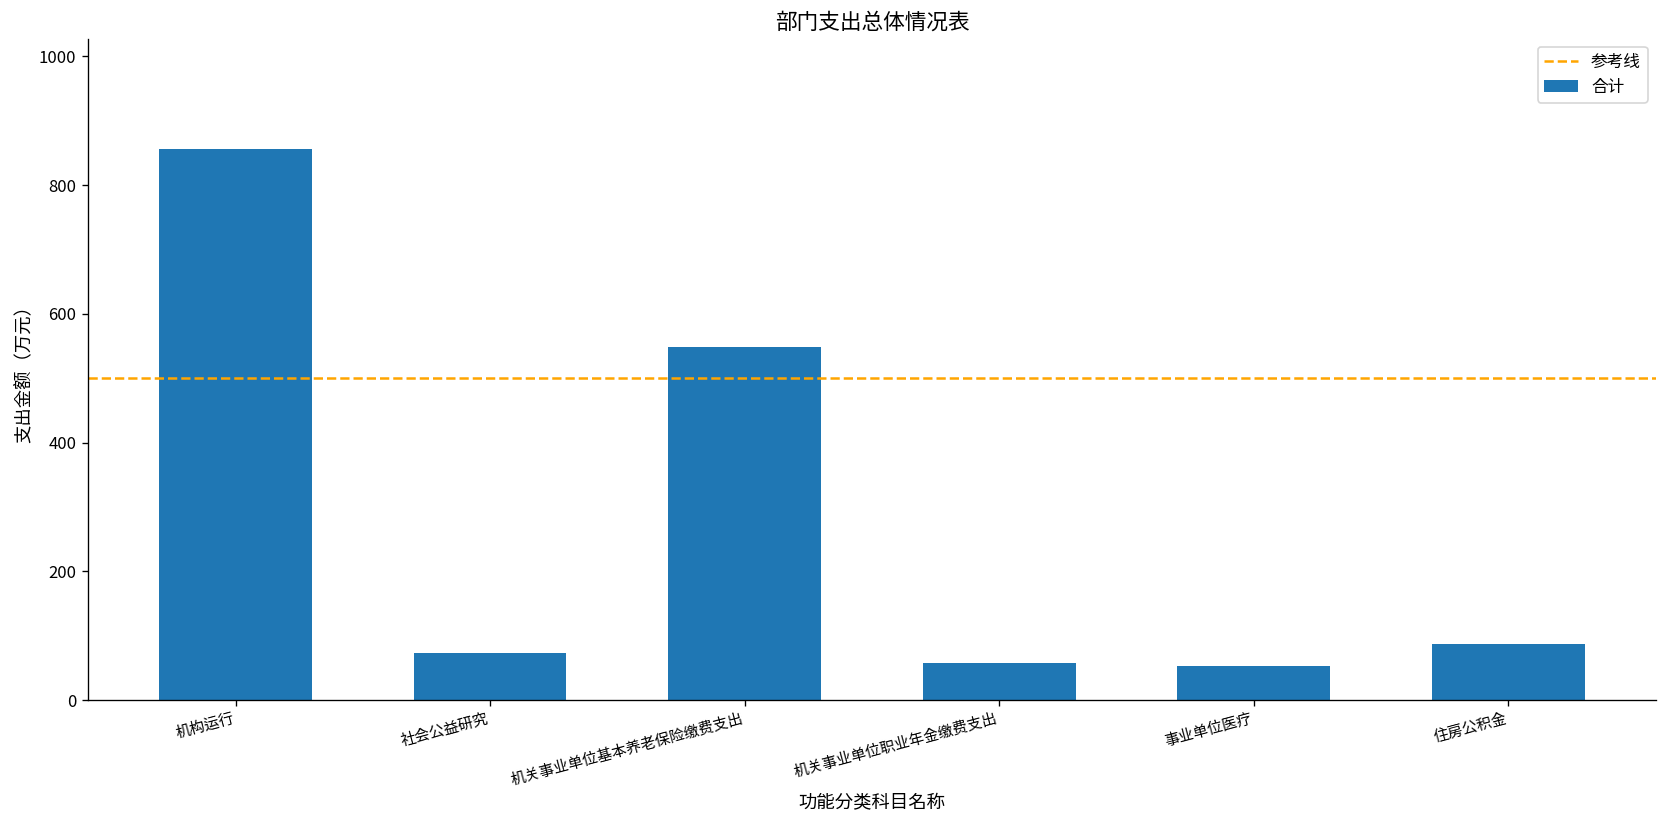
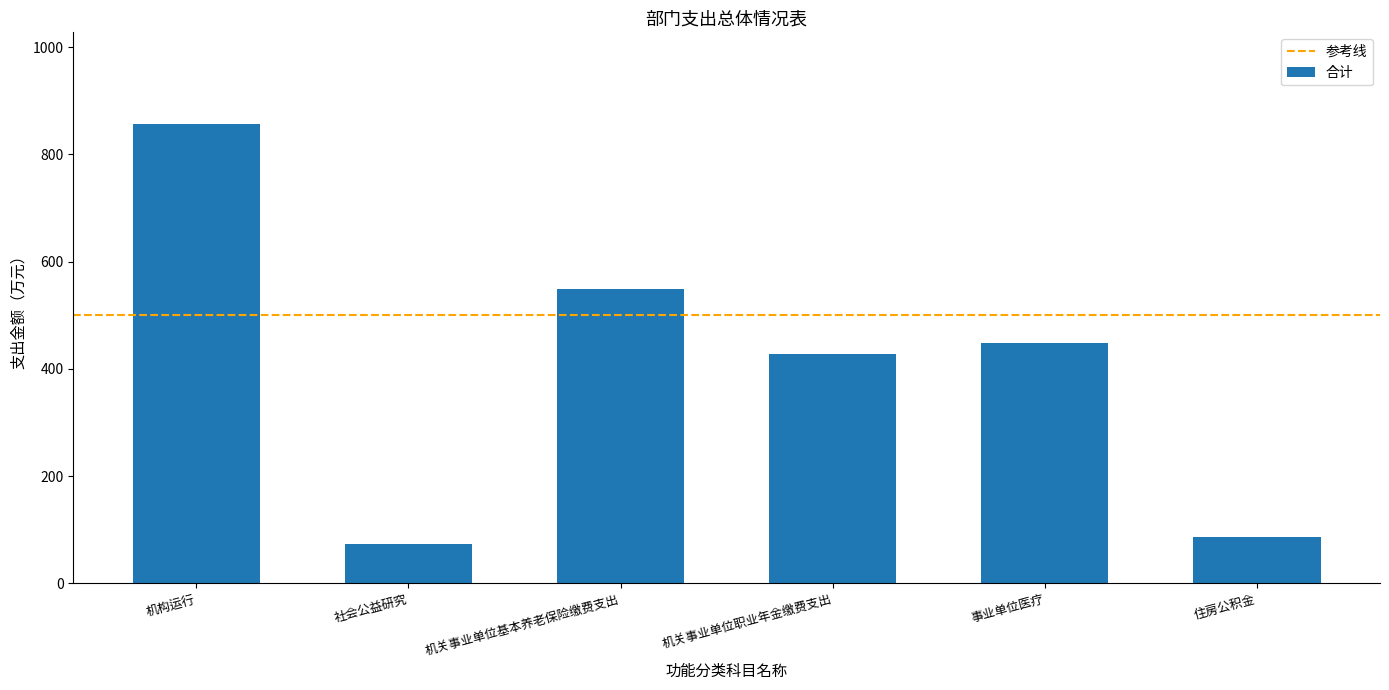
  {
    "机构运行": 860,
    "社会公益研究": 70,
    "机关事业单位基本养老保险缴费支出": 550,
-   "机关事业单位职业年金缴费支出": 60,
-   "事业单位医疗": 50,
+   "机关事业单位职业年金缴费支出": 430,
+   "事业单位医疗": 450,
    "住房公积金": 90
  }
